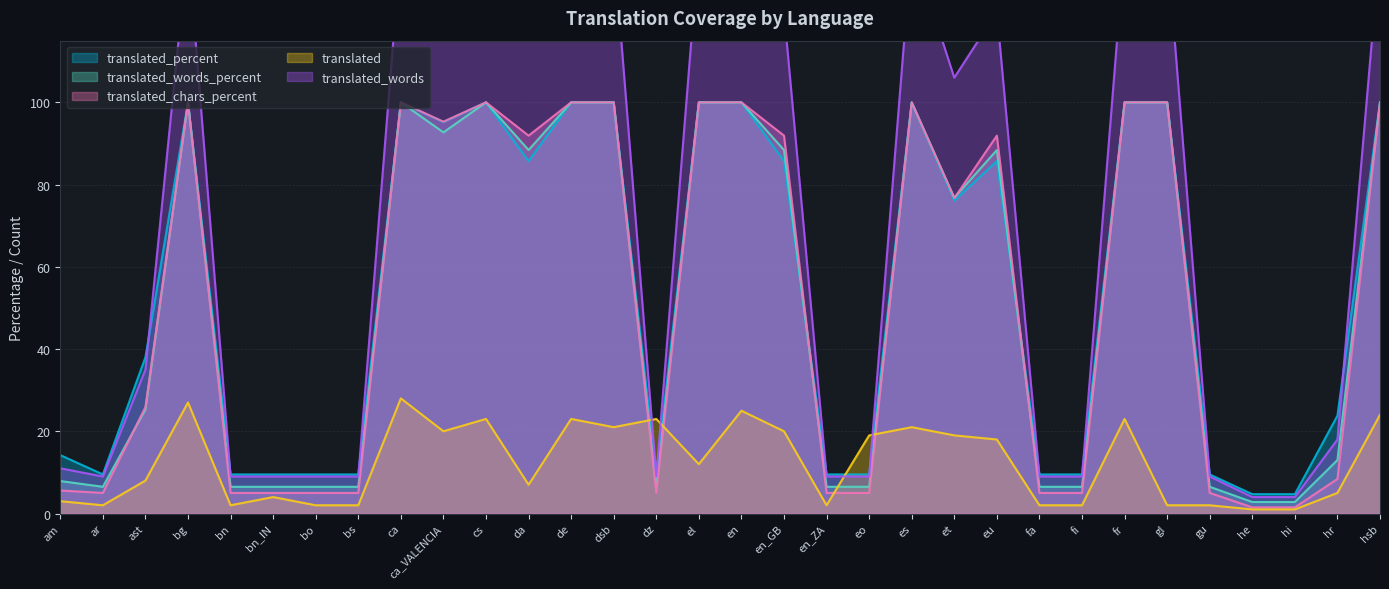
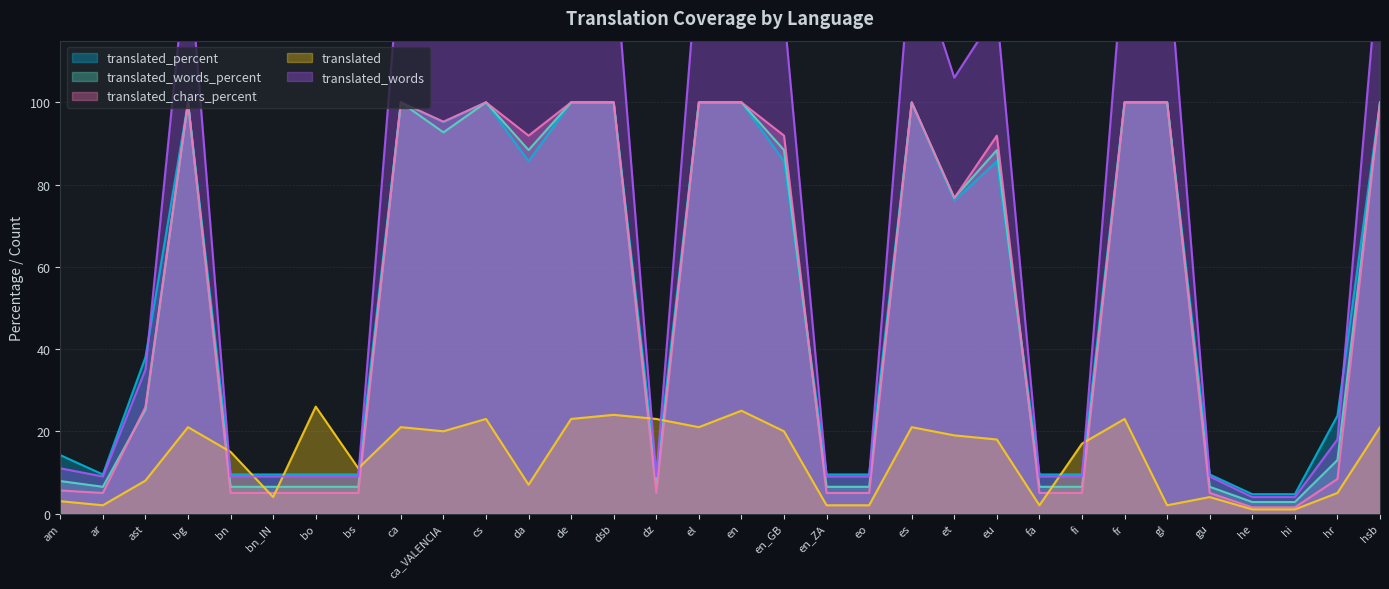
  {
    "translated": {
      "am": 3,
      "ar": 2,
      "ast": 8,
-     "bg": 27,
-     "bn": 2,
+     "bg": 21,
+     "bn": 15,
      "bn_IN": 4,
-     "bo": 2,
-     "bs": 2,
-     "ca": 28,
+     "bo": 26,
+     "bs": 11,
+     "ca": 21,
      "ca_VALENCIA": 20,
      "cs": 23,
      "da": 7,
      "de": 23,
-     "dsb": 21,
+     "dsb": 24,
      "dz": 23,
-     "el": 12,
+     "el": 21,
      "en": 25,
      "en_GB": 20,
      "en_ZA": 2,
-     "eo": 19,
+     "eo": 2,
      "es": 21,
      "et": 19,
      "eu": 18,
      "fa": 2,
-     "fi": 2,
+     "fi": 17,
      "fr": 23,
      "gl": 2,
-     "gu": 2,
+     "gu": 4,
      "hr": 5,
-     "hsb": 24
+     "hsb": 21
    }
  }
